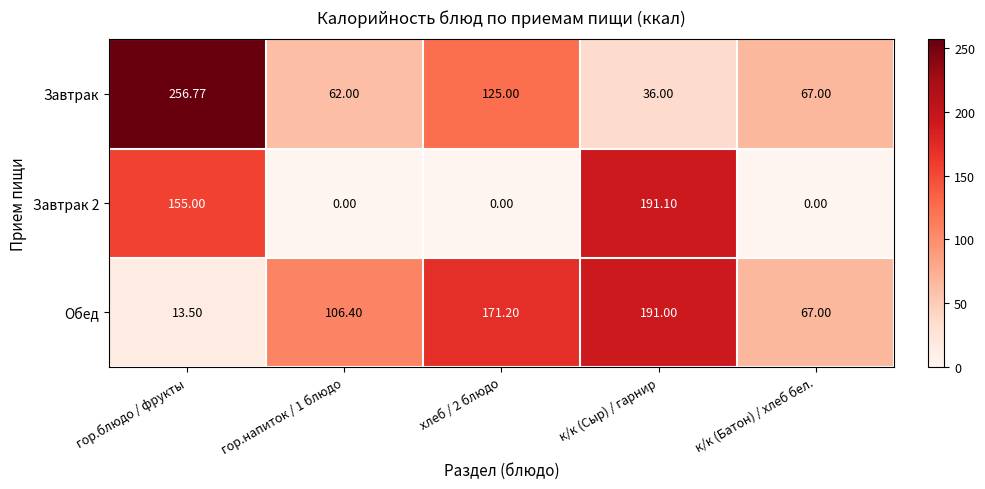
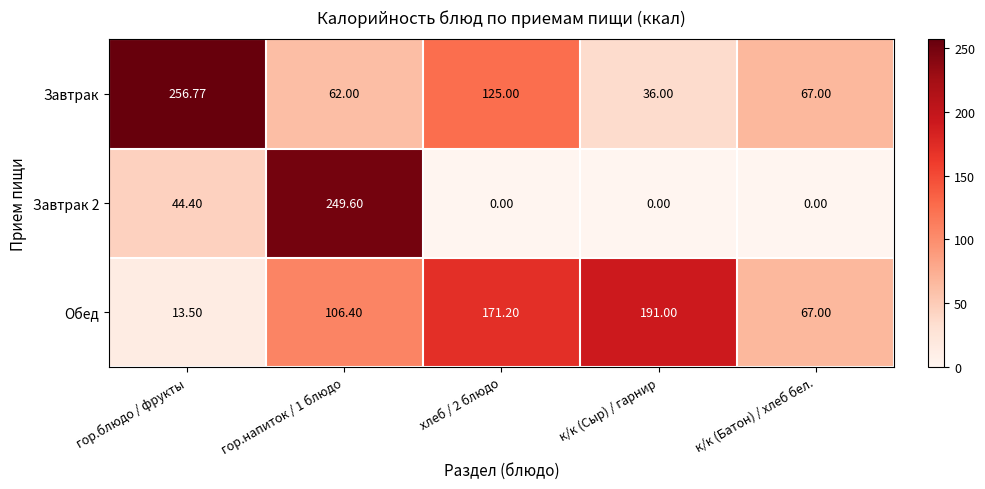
  {
    "Завтрак": {
      "гор.блюдо / фрукты": 256.77,
      "гор.напиток / 1 блюдо": 62.00,
      "хлеб / 2 блюдо": 125.00,
      "к/к (Сыр) / гарнир": 36.00,
      "к/к (Батон) / хлеб бел.": 67.00
    },
    "Завтрак 2": {
-     "гор.блюдо / фрукты": 155.00,
-     "гор.напиток / 1 блюдо": 0.00,
+     "гор.блюдо / фрукты": 44.40,
+     "гор.напиток / 1 блюдо": 249.60,
      "хлеб / 2 блюдо": 0.00,
-     "к/к (Сыр) / гарнир": 191.10,
+     "к/к (Сыр) / гарнир": 0.00,
      "к/к (Батон) / хлеб бел.": 0.00
    },
    "Обед": {
      "гор.блюдо / фрукты": 13.50,
      "гор.напиток / 1 блюдо": 106.40,
      "хлеб / 2 блюдо": 171.20,
      "к/к (Сыр) / гарнир": 191.00,
      "к/к (Батон) / хлеб бел.": 67.00
    }
  }
